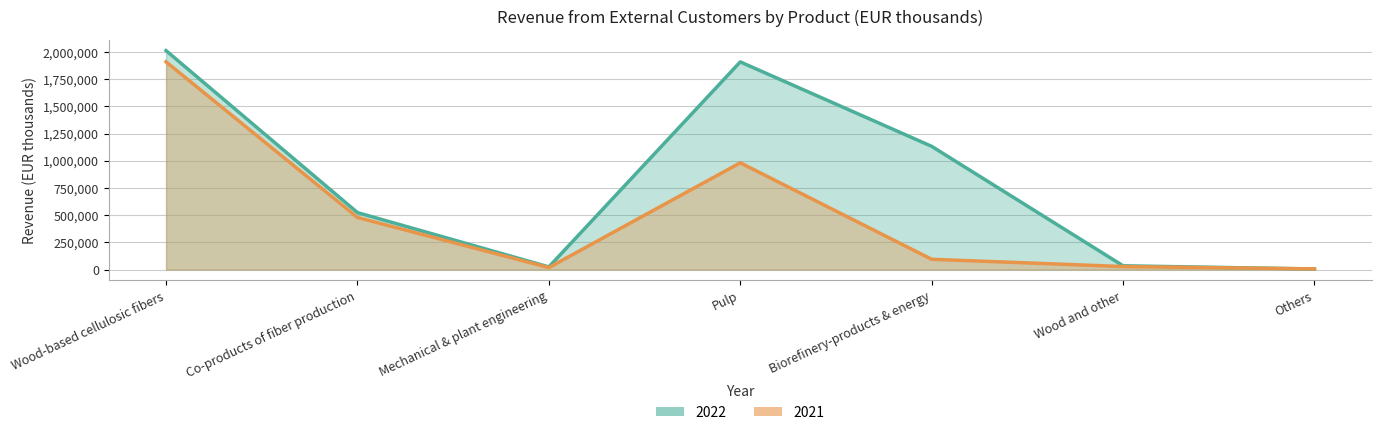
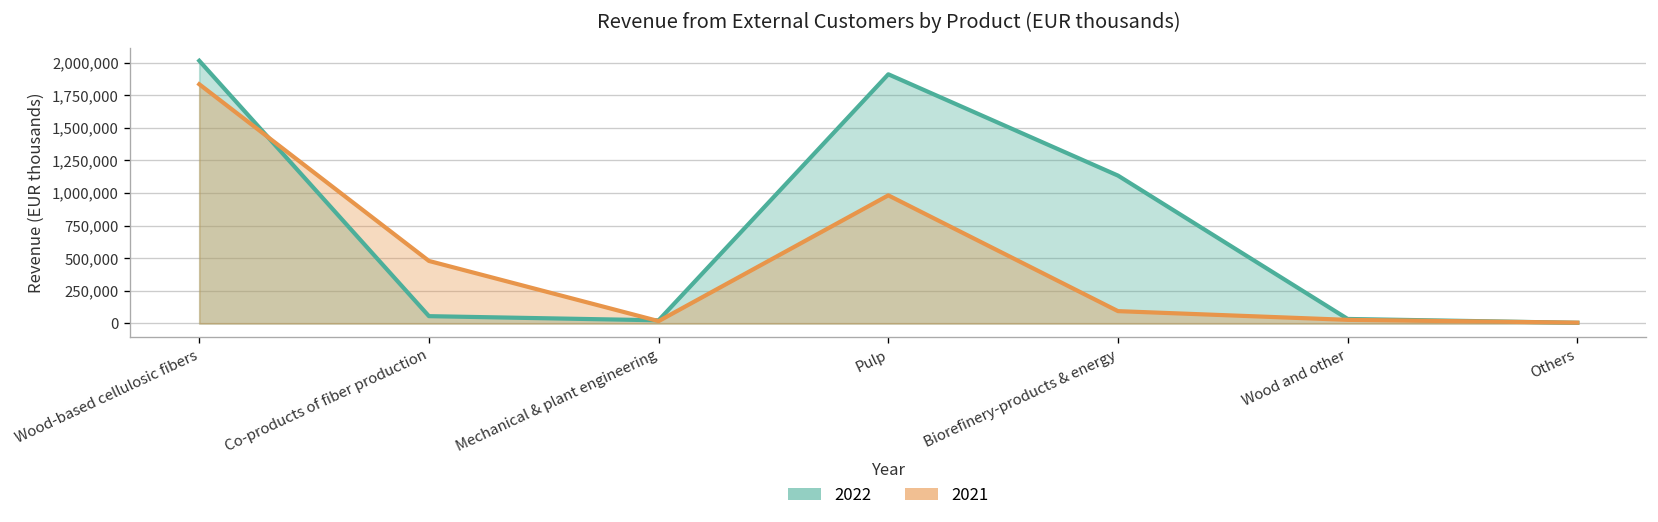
  {
    "2022": {
      "Wood-based cellulosic fibers": "2,010,000",
-     "Co-products of fiber production": "520,000",
+     "Co-products of fiber production": "60,000",
      "Pulp": "1,910,000",
      "Biorefinery-products & energy": "1,130,000"
    },
    "2021": {
-     "Wood-based cellulosic fibers": "1,910,000",
+     "Wood-based cellulosic fibers": "1,830,000",
      "Co-products of fiber production": "480,000",
      "Pulp": "980,000",
      "Biorefinery-products & energy": "90,000"
    }
  }
